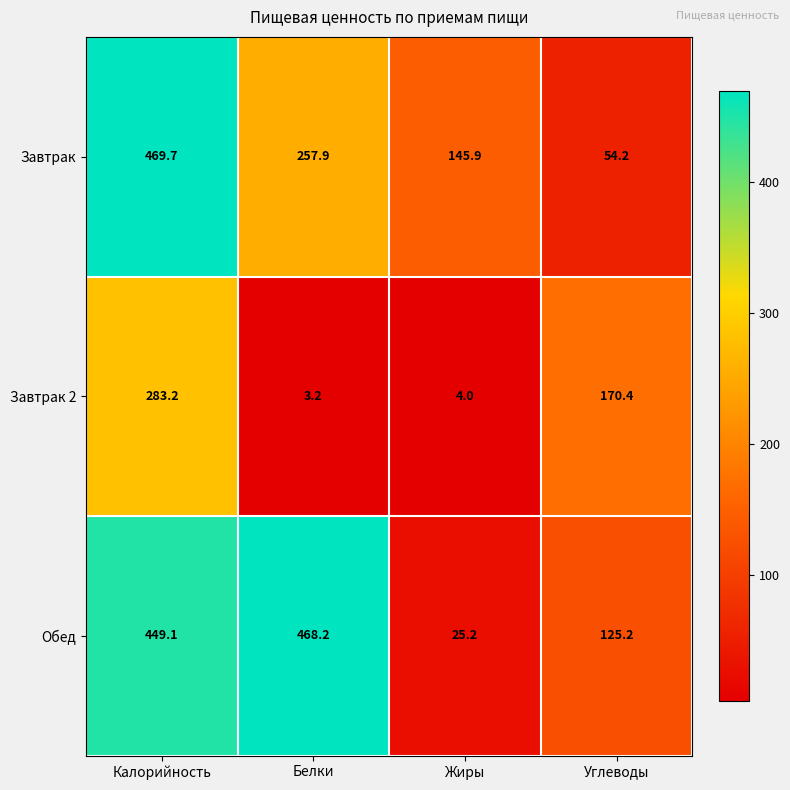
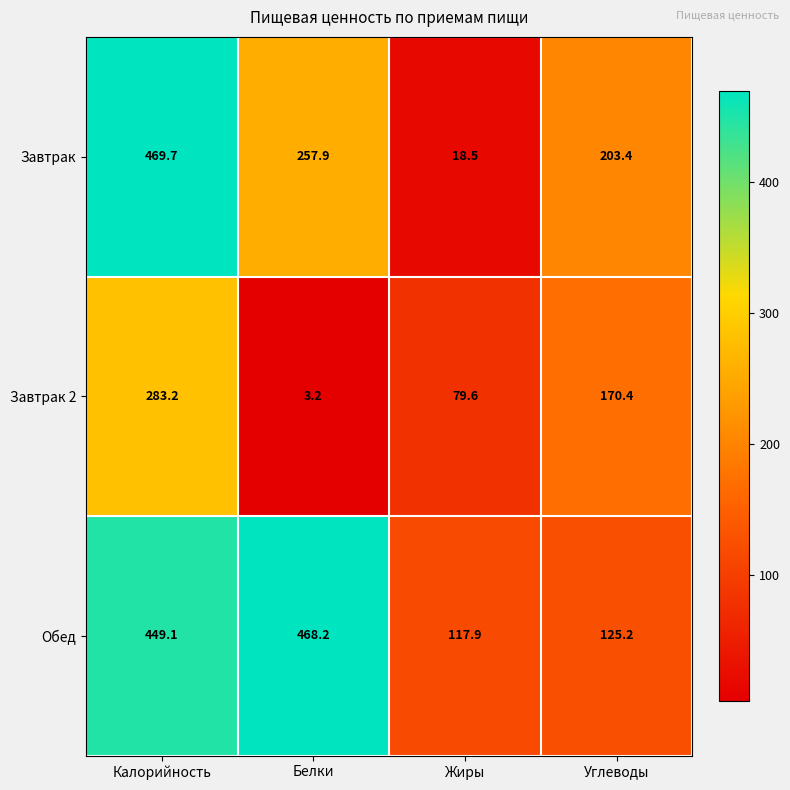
  {
    "Завтрак": {
      "Калорийность": 469.7,
      "Белки": 257.9,
-     "Жиры": 145.9,
-     "Углеводы": 54.2
+     "Жиры": 18.5,
+     "Углеводы": 203.4
    },
    "Завтрак 2": {
      "Калорийность": 283.2,
      "Белки": 3.2,
-     "Жиры": 4.0,
+     "Жиры": 79.6,
      "Углеводы": 170.4
    },
    "Обед": {
      "Калорийность": 449.1,
      "Белки": 468.2,
-     "Жиры": 25.2,
+     "Жиры": 117.9,
      "Углеводы": 125.2
    }
  }
